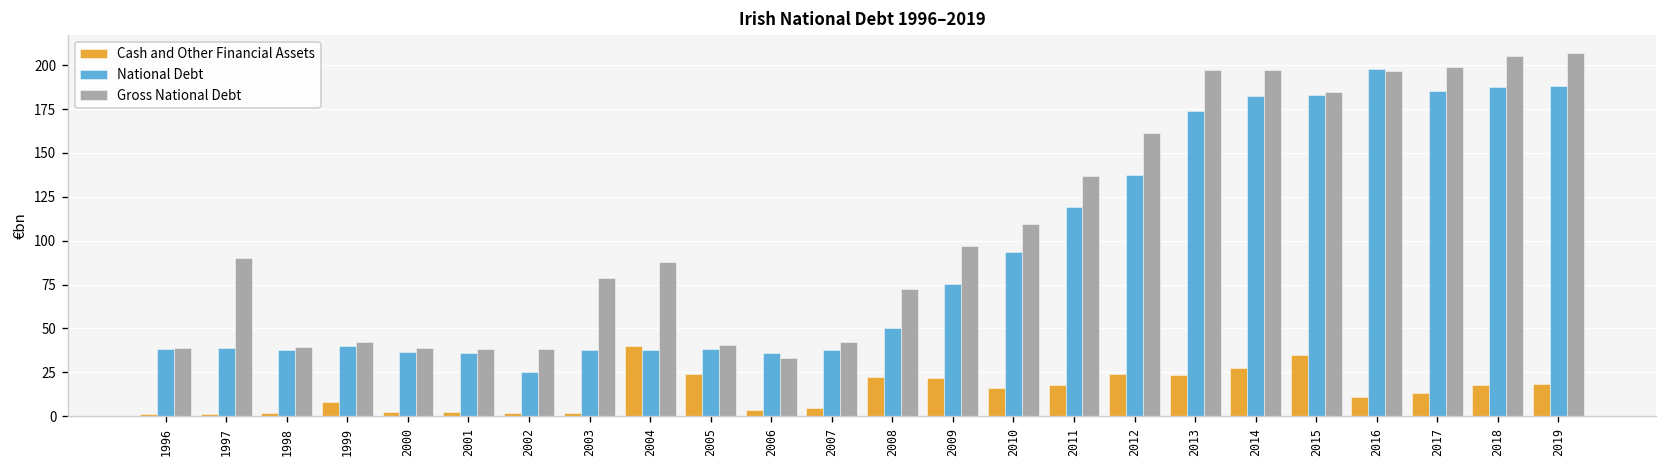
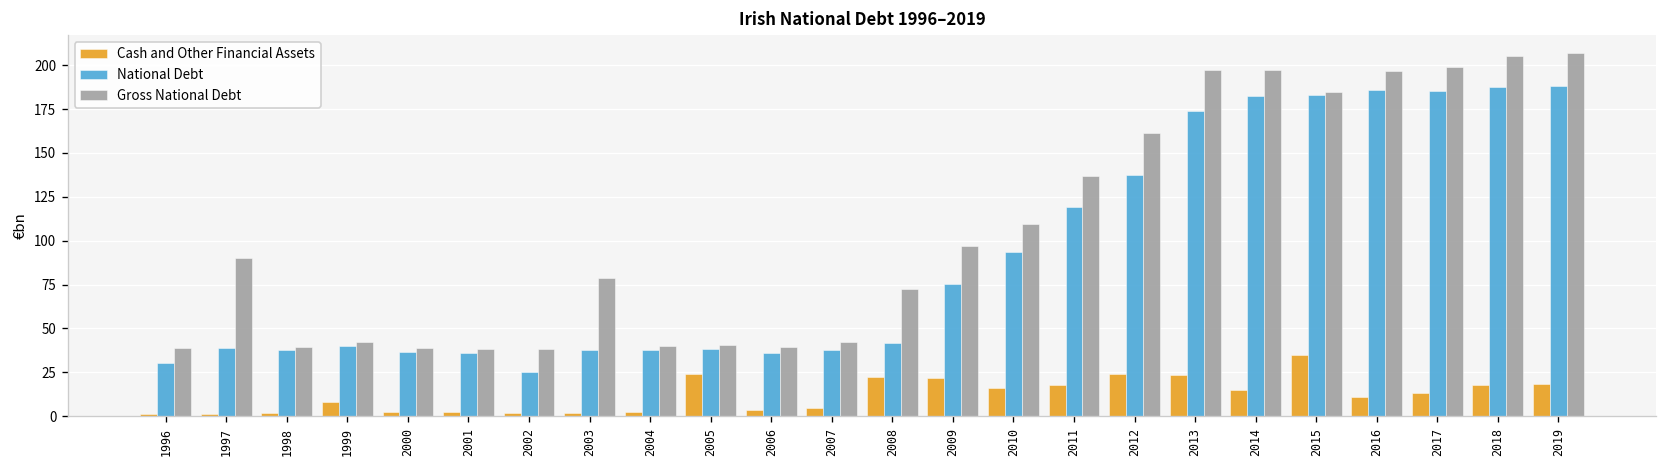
  {
    "Cash and Other Financial Assets": {
      "1998": 2,
      "1999": 8,
      "2000": 3,
      "2001": 2,
      "2002": 2,
-     "2004": 40,
+     "2004": 2,
      "2005": 24,
      "2006": 4,
      "2007": 5,
      "2008": 22,
      "2009": 22,
      "2010": 16,
      "2011": 18,
      "2012": 24,
      "2013": 24,
-     "2014": 28,
+     "2014": 15,
      "2015": 35,
      "2016": 11,
      "2017": 13,
      "2018": 18,
      "2019": 19
    },
    "National Debt": {
-     "1996": 38,
+     "1996": 30,
      "1997": 39,
      "1998": 38,
      "1999": 40,
      "2000": 37,
      "2001": 36,
      "2002": 25,
      "2003": 38,
      "2004": 38,
      "2005": 38,
      "2006": 36,
      "2007": 38,
-     "2008": 50,
+     "2008": 42,
      "2009": 75,
      "2010": 93,
      "2011": 119,
      "2012": 138,
      "2013": 174,
      "2014": 182,
      "2015": 183,
-     "2016": 198,
+     "2016": 186,
      "2017": 185,
      "2018": 188,
      "2019": 188
    },
    "Gross National Debt": {
      "1996": 39,
      "1997": 90,
      "1998": 39,
      "1999": 42,
      "2000": 39,
      "2001": 39,
      "2002": 38,
      "2003": 79,
-     "2004": 88,
+     "2004": 40,
      "2005": 40,
-     "2006": 33,
+     "2006": 40,
      "2007": 42,
      "2008": 73,
      "2009": 97,
      "2010": 110,
      "2011": 137,
      "2012": 162,
      "2013": 198,
      "2014": 197,
      "2015": 185,
      "2016": 197,
      "2017": 199,
      "2018": 205,
      "2019": 207
    }
  }
